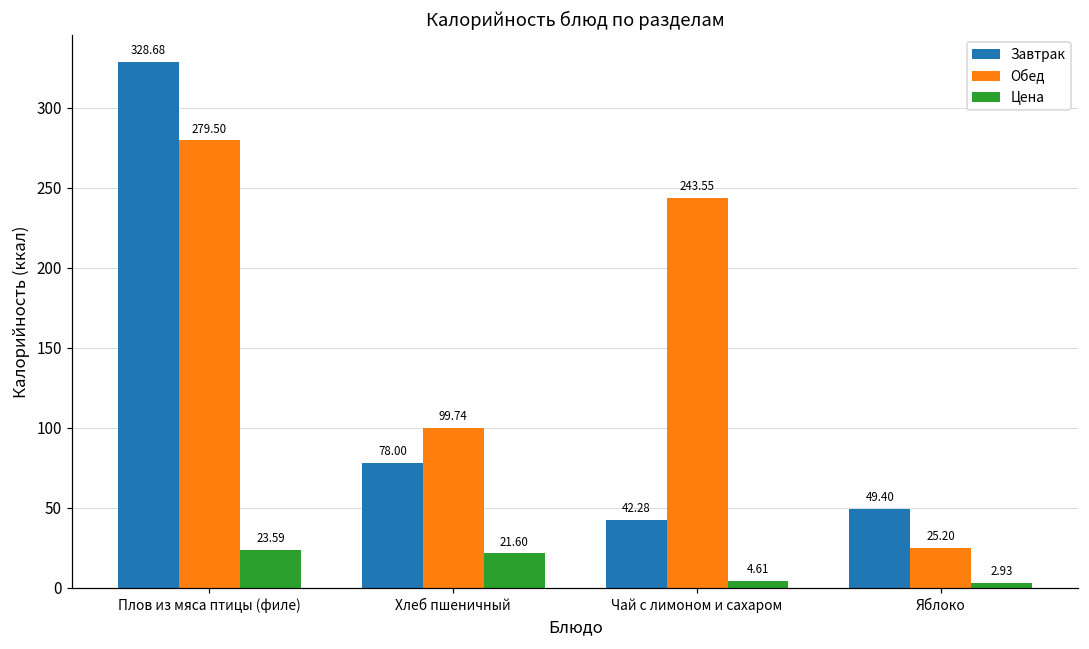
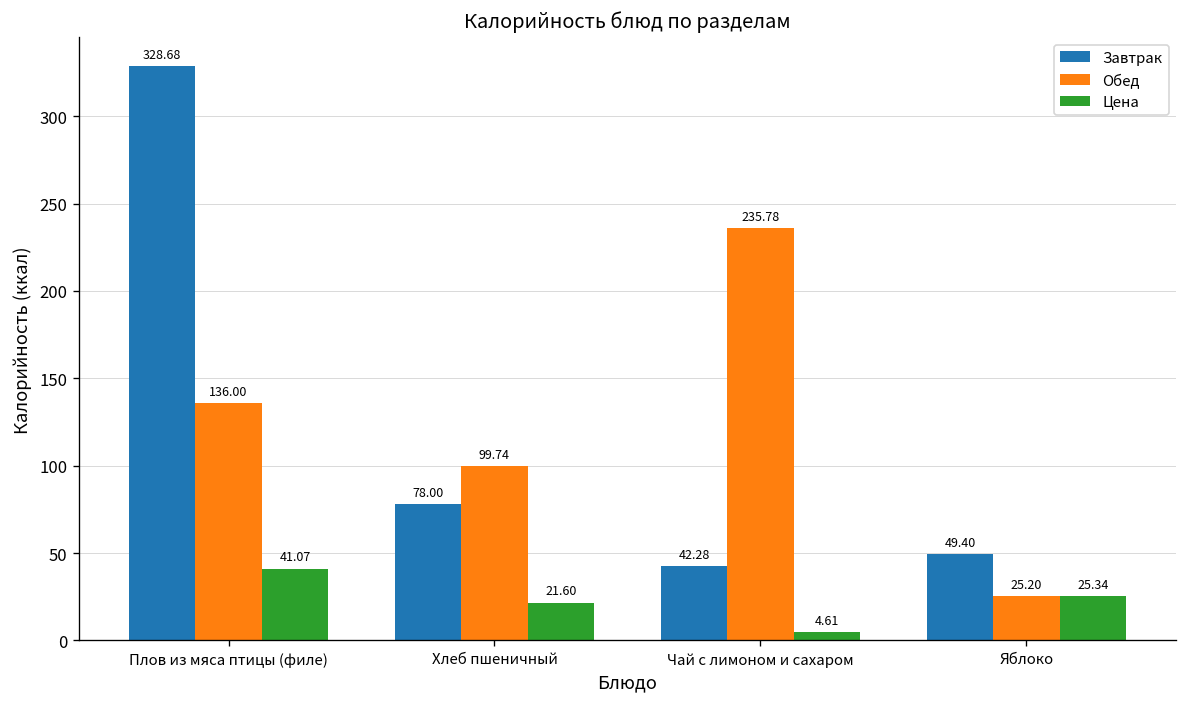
  {
    "Завтрак": {
      "Плов из мяса птицы (филе)": 328.68,
      "Хлеб пшеничный": 78.00,
      "Чай с лимоном и сахаром": 42.28,
      "Яблоко": 49.40
    },
    "Обед": {
-     "Плов из мяса птицы (филе)": 279.50,
+     "Плов из мяса птицы (филе)": 136.00,
      "Хлеб пшеничный": 99.74,
-     "Чай с лимоном и сахаром": 243.55,
+     "Чай с лимоном и сахаром": 235.78,
      "Яблоко": 25.20
    },
    "Цена": {
-     "Плов из мяса птицы (филе)": 23.59,
+     "Плов из мяса птицы (филе)": 41.07,
      "Хлеб пшеничный": 21.60,
      "Чай с лимоном и сахаром": 4.61,
-     "Яблоко": 2.93
+     "Яблоко": 25.34
    }
  }
